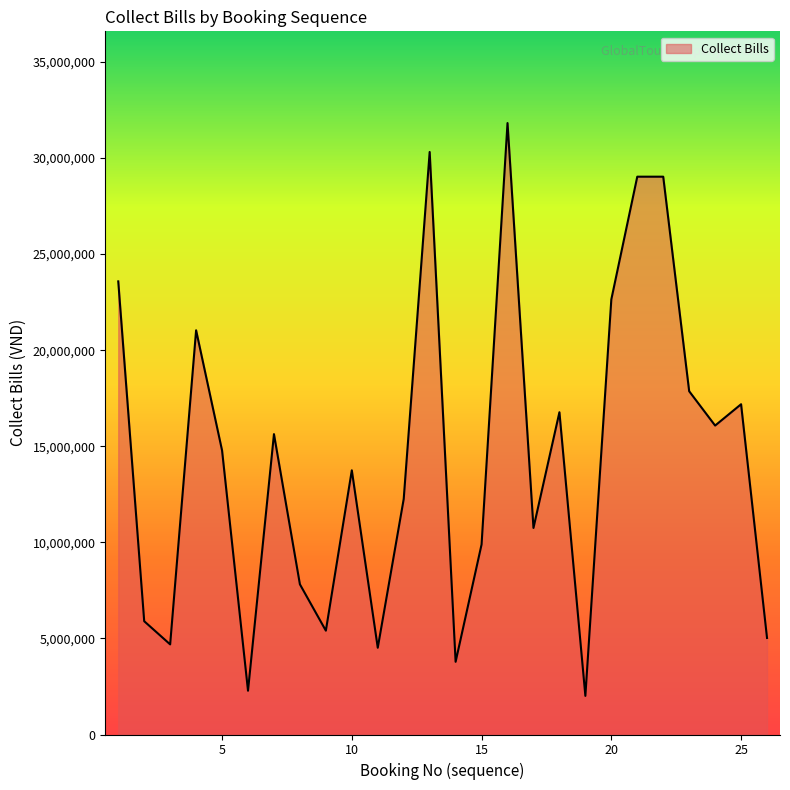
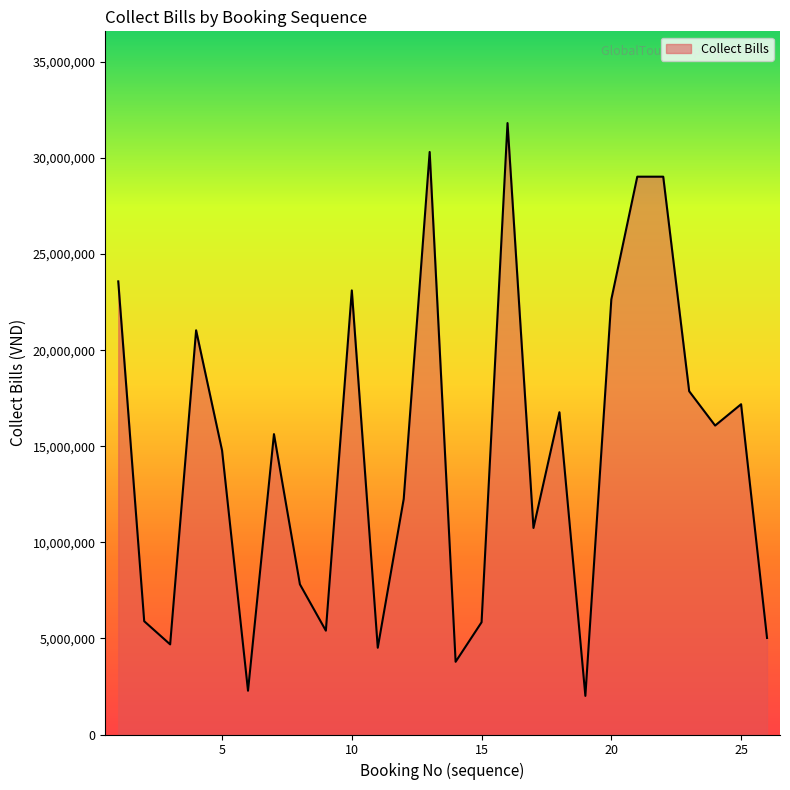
  {
    "5": "14,800,000",
-   "10": "13,700,000",
-   "15": "9,900,000",
+   "10": "23,100,000",
+   "15": "5,800,000",
    "20": "22,600,000",
    "25": "17,200,000"
  }
